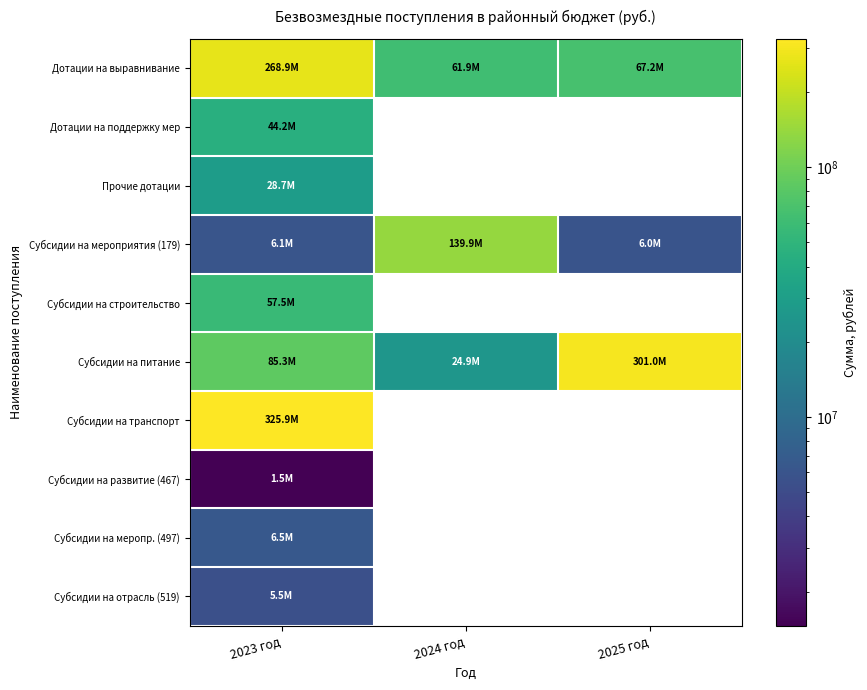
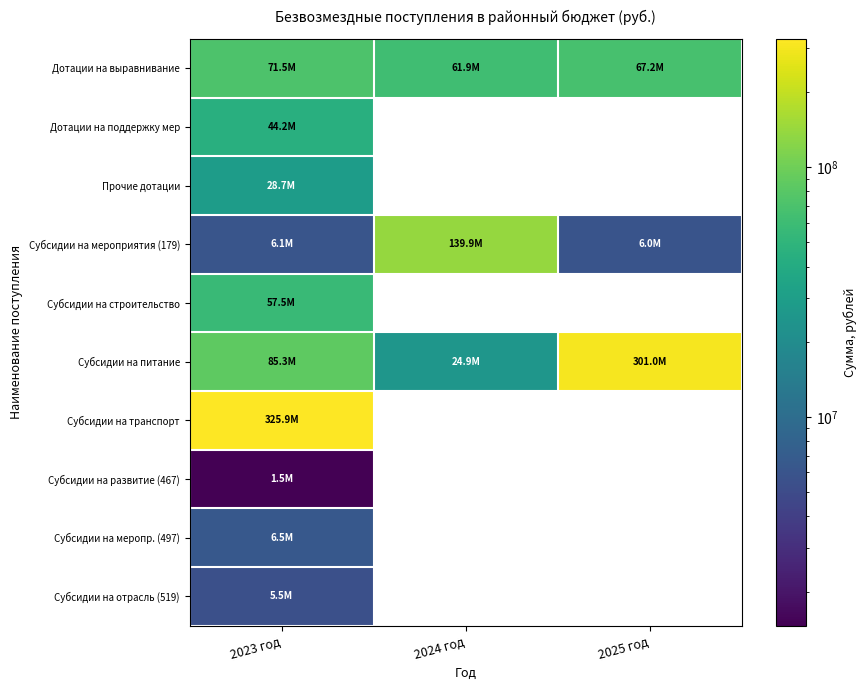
  {
    "Дотации на выравнивание": {
-     "2023 год": "268.9M",
+     "2023 год": "71.5M",
      "2024 год": "61.9M",
      "2025 год": "67.2M"
    },
    "Дотации на поддержку мер": {
      "2023 год": "44.2M"
    },
    "Прочие дотации": {
      "2023 год": "28.7M"
    },
    "Субсидии на мероприятия (179)": {
      "2023 год": "6.1M",
      "2024 год": "139.9M",
      "2025 год": "6.0M"
    },
    "Субсидии на строительство": {
      "2023 год": "57.5M"
    },
    "Субсидии на питание": {
      "2023 год": "85.3M",
      "2024 год": "24.9M",
      "2025 год": "301.0M"
    },
    "Субсидии на транспорт": {
      "2023 год": "325.9M"
    },
    "Субсидии на развитие (467)": {
      "2023 год": "1.5M"
    },
    "Субсидии на меропр. (497)": {
      "2023 год": "6.5M"
    },
    "Субсидии на отрасль (519)": {
      "2023 год": "5.5M"
    }
  }
